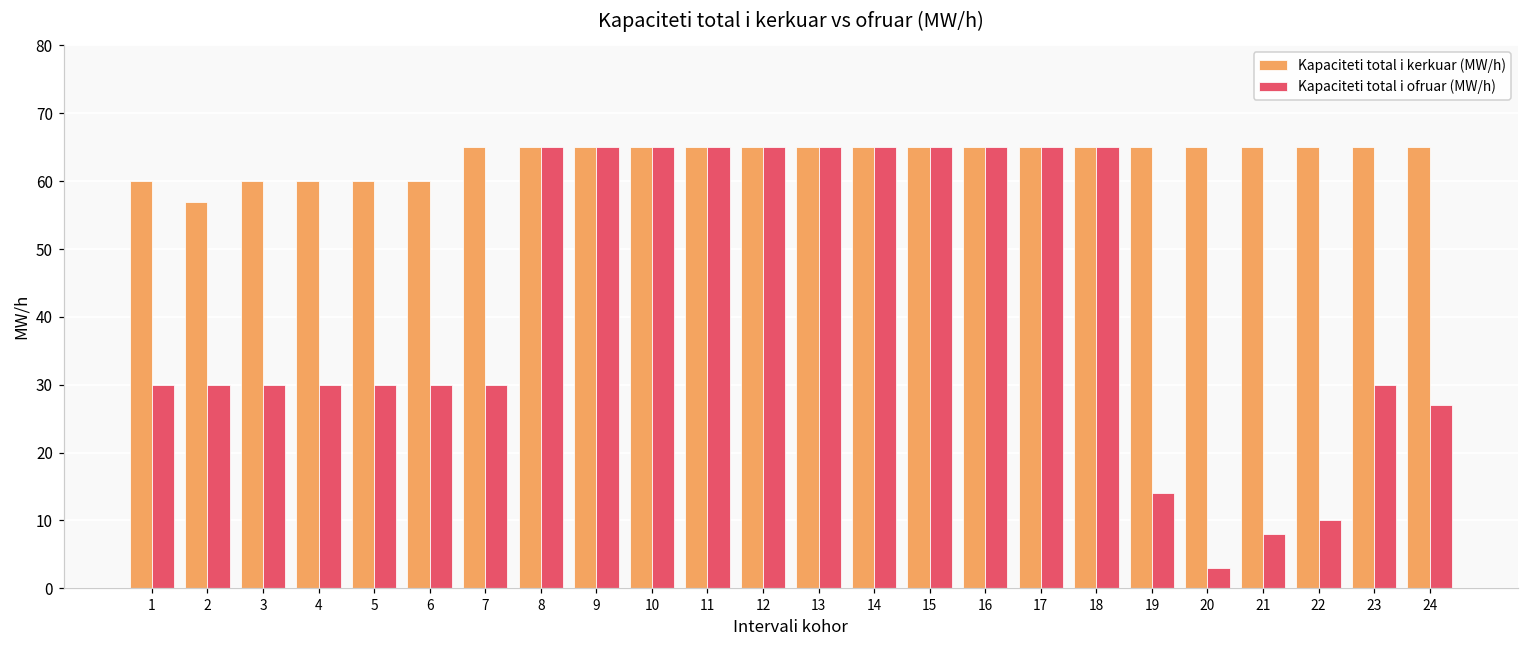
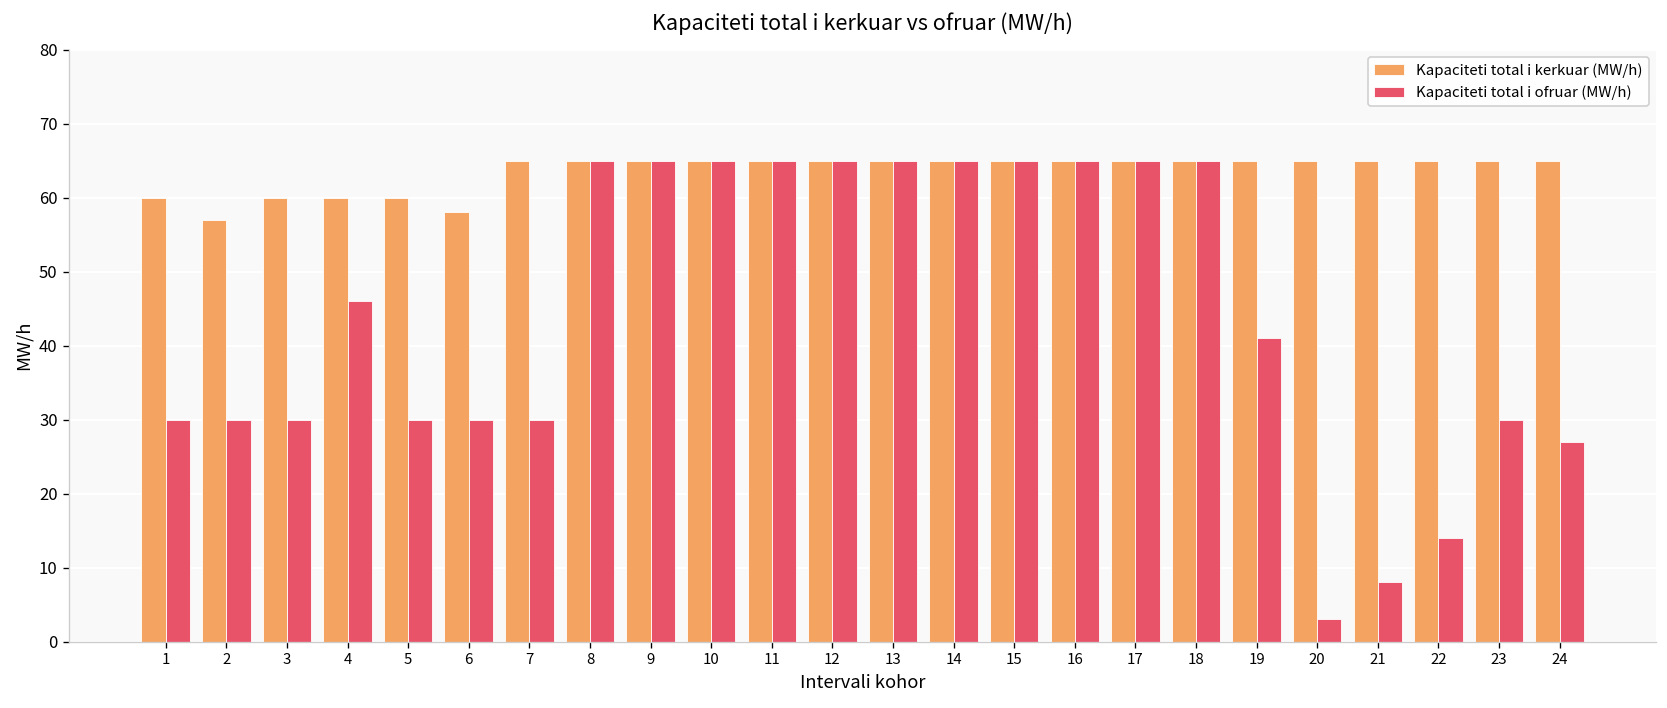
  {
    "Kapaciteti total i kerkuar (MW/h)": {
      "1": 60,
      "2": 57,
      "3": 60,
      "4": 60,
      "5": 60,
-     "6": 60,
+     "6": 58,
      "7": 65,
      "8": 65,
      "9": 65,
      "10": 65,
      "11": 65,
      "12": 65,
      "13": 65,
      "14": 65,
      "15": 65,
      "16": 65,
      "17": 65,
      "18": 65,
      "19": 65,
      "20": 65,
      "21": 65,
      "22": 65,
      "23": 65,
      "24": 65
    },
    "Kapaciteti total i ofruar (MW/h)": {
      "1": 30,
      "2": 30,
      "3": 30,
-     "4": 30,
+     "4": 46,
      "5": 30,
      "6": 30,
      "7": 30,
      "8": 65,
      "9": 65,
      "10": 65,
      "11": 65,
      "12": 65,
      "13": 65,
      "14": 65,
      "15": 65,
      "16": 65,
      "17": 65,
      "18": 65,
-     "19": 14,
+     "19": 41,
      "20": 3,
      "21": 8,
-     "22": 10,
+     "22": 14,
      "23": 30,
      "24": 27
    }
  }
